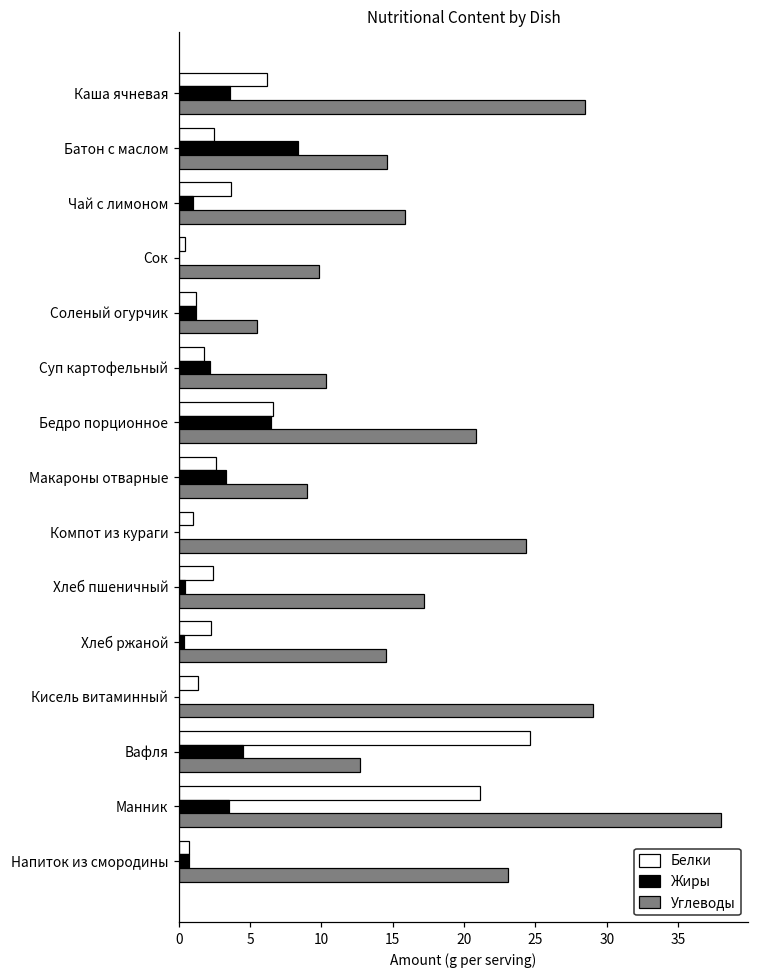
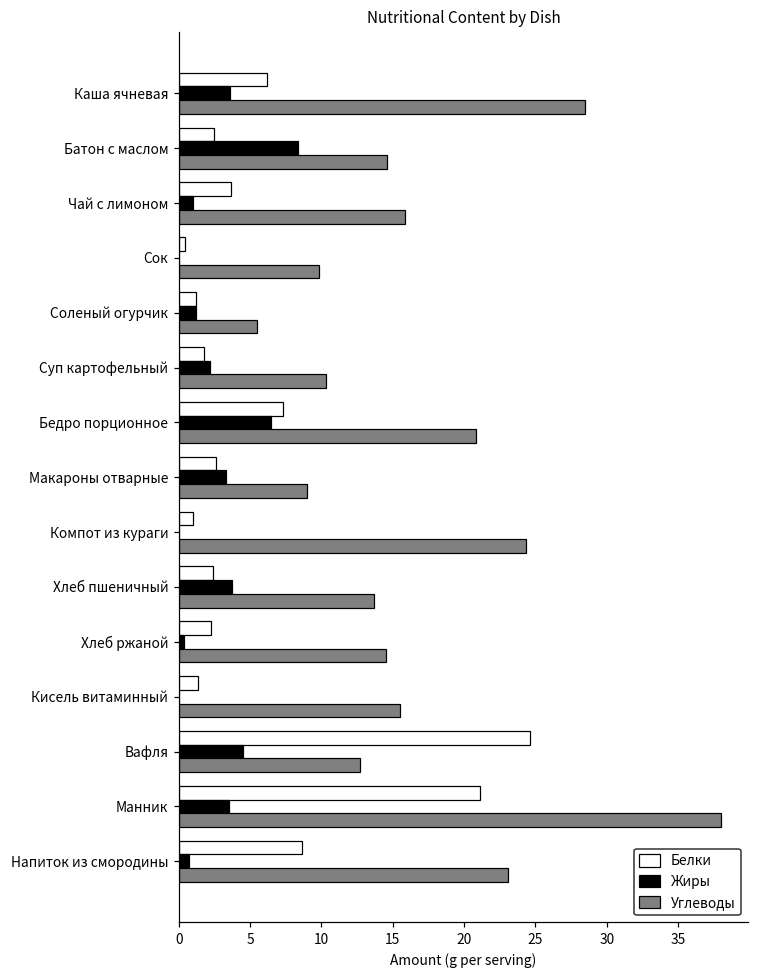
  {
    "Белки": {
      "Каша ячневая": 6.2,
      "Батон с маслом": 2.5,
      "Чай с лимоном": 3.7,
      "Сок": 0.4,
      "Соленый огурчик": 1.2,
      "Суп картофельный": 1.8,
-     "Бедро порционное": 6.6,
+     "Бедро порционное": 7.3,
      "Макароны отварные": 2.6,
      "Компот из кураги": 1.0,
      "Хлеб пшеничный": 2.4,
      "Хлеб ржаной": 2.3,
      "Кисель витаминный": 1.4,
      "Вафля": 24.6,
      "Манник": 21.1,
-     "Напиток из смородины": 0.7
+     "Напиток из смородины": 8.7
    },
    "Жиры": {
      "Каша ячневая": 3.6,
      "Батон с маслом": 8.3,
      "Чай с лимоном": 1.0,
      "Сок": 0.0,
      "Соленый огурчик": 1.2,
      "Суп картофельный": 2.2,
      "Бедро порционное": 6.4,
      "Макароны отварные": 3.3,
      "Компот из кураги": 0.0,
-     "Хлеб пшеничный": 0.4,
+     "Хлеб пшеничный": 3.7,
      "Хлеб ржаной": 0.3,
      "Кисель витаминный": 0.0,
      "Вафля": 4.5,
      "Манник": 3.5,
      "Напиток из смородины": 0.7
    },
    "Углеводы": {
      "Каша ячневая": 28.5,
      "Батон с маслом": 14.6,
      "Чай с лимоном": 15.8,
      "Сок": 9.8,
      "Соленый огурчик": 5.5,
      "Суп картофельный": 10.3,
      "Бедро порционное": 20.8,
      "Макароны отварные": 9.0,
      "Компот из кураги": 24.3,
-     "Хлеб пшеничный": 17.2,
+     "Хлеб пшеничный": 13.7,
      "Хлеб ржаной": 14.5,
-     "Кисель витаминный": 29.0,
+     "Кисель витаминный": 15.5,
      "Вафля": 12.7,
      "Манник": 38.0,
      "Напиток из смородины": 23.1
    }
  }
